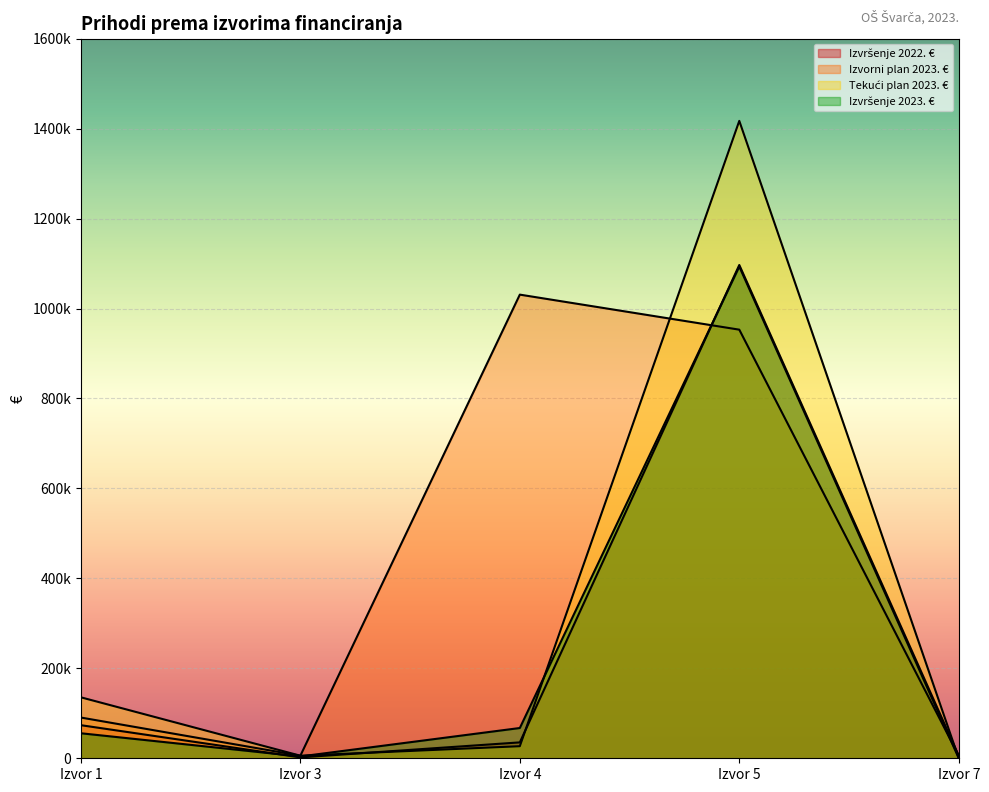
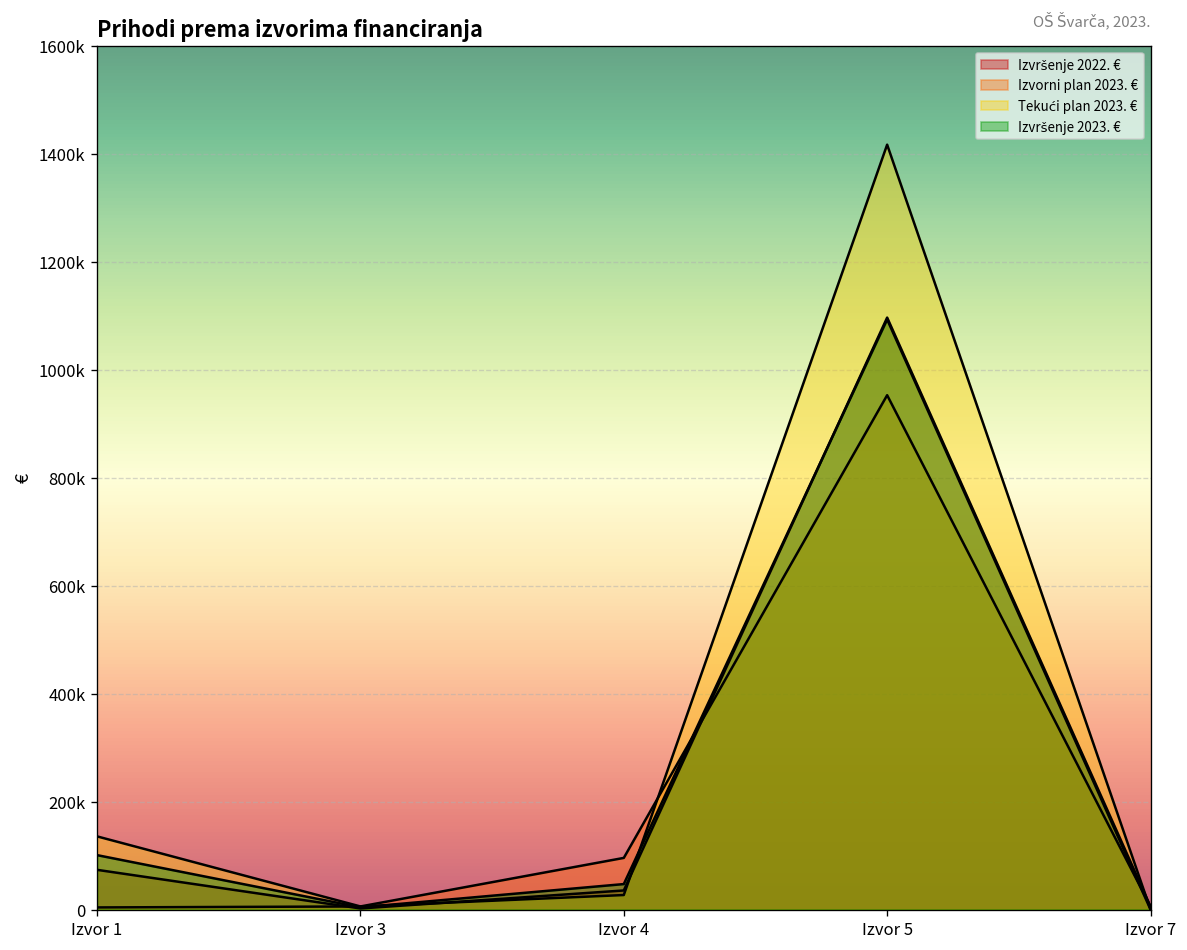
  {
    "Izvršenje 2022. €": {
      "Izvor 1": 70000,
      "Izvor 4": 40000
    },
    "Izvorni plan 2023. €": {
-     "Izvor 1": 90000,
-     "Izvor 4": 1030000,
+     "Izvor 1": 0,
+     "Izvor 4": 100000,
      "Izvor 5": 950000
    },
    "Tekući plan 2023. €": {
      "Izvor 1": 140000,
      "Izvor 4": 30000,
      "Izvor 5": 1420000
    },
    "Izvršenje 2023. €": {
-     "Izvor 1": 60000,
-     "Izvor 4": 70000
+     "Izvor 1": 100000,
+     "Izvor 4": 50000
    }
  }
